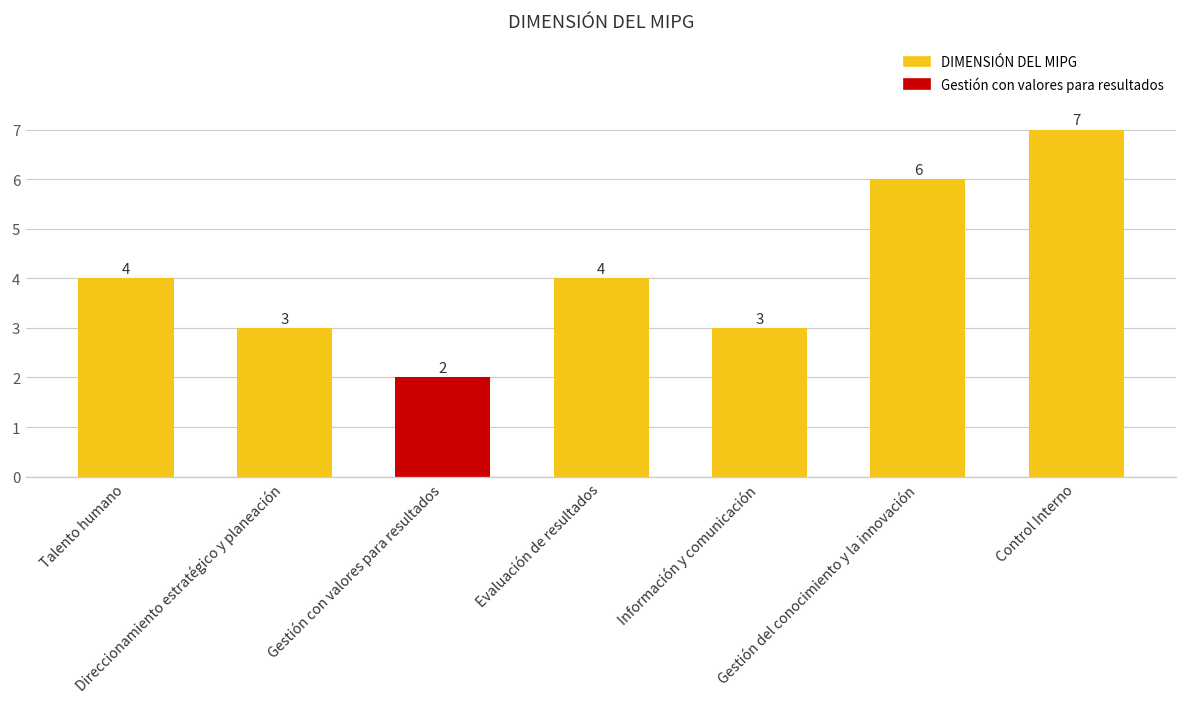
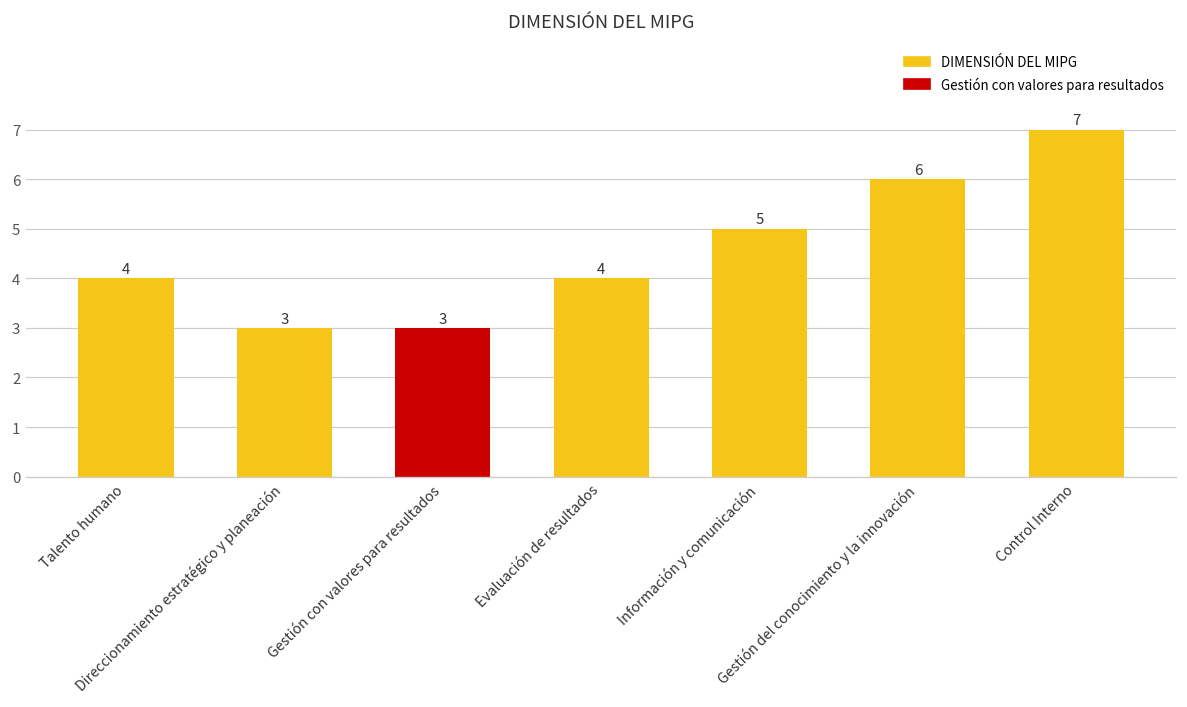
  {
    "Talento humano": 4,
    "Direccionamiento estratégico y planeación": 3,
-   "Gestión con valores para resultados": 2,
+   "Gestión con valores para resultados": 3,
    "Evaluación de resultados": 4,
-   "Información y comunicación": 3,
+   "Información y comunicación": 5,
    "Gestión del conocimiento y la innovación": 6,
    "Control Interno": 7
  }
